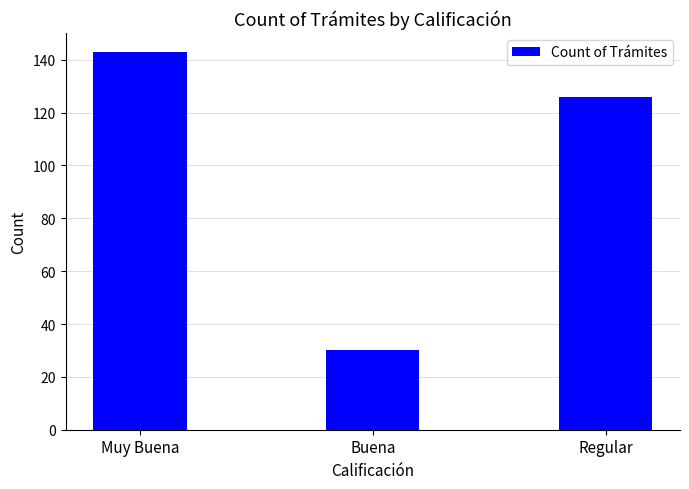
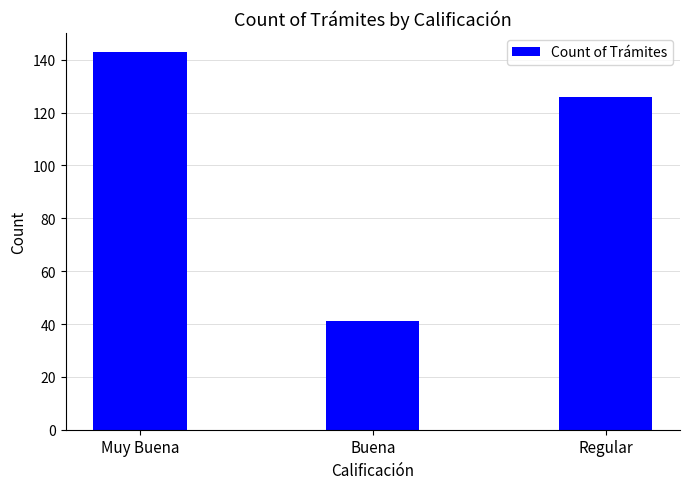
  {
    "Muy Buena": 143,
-   "Buena": 30,
+   "Buena": 41,
    "Regular": 126
  }
